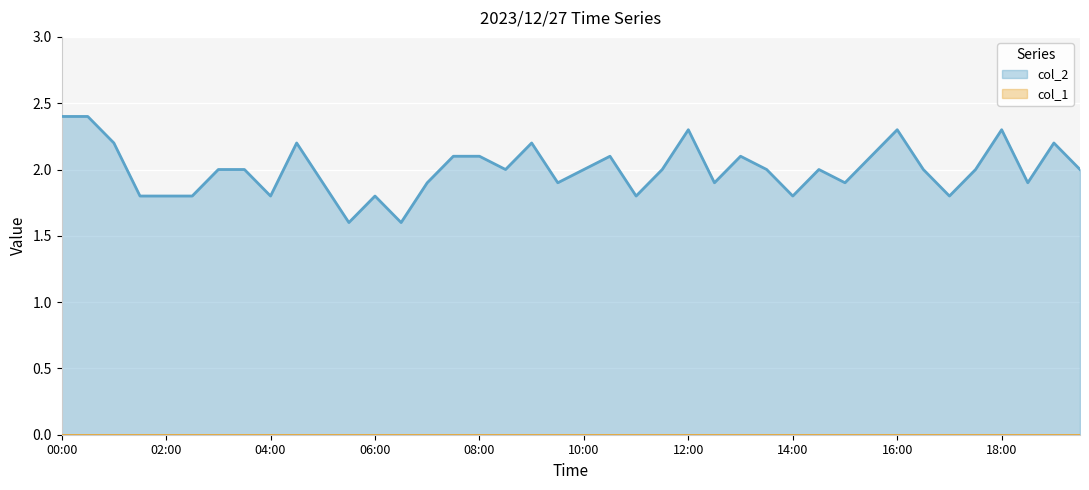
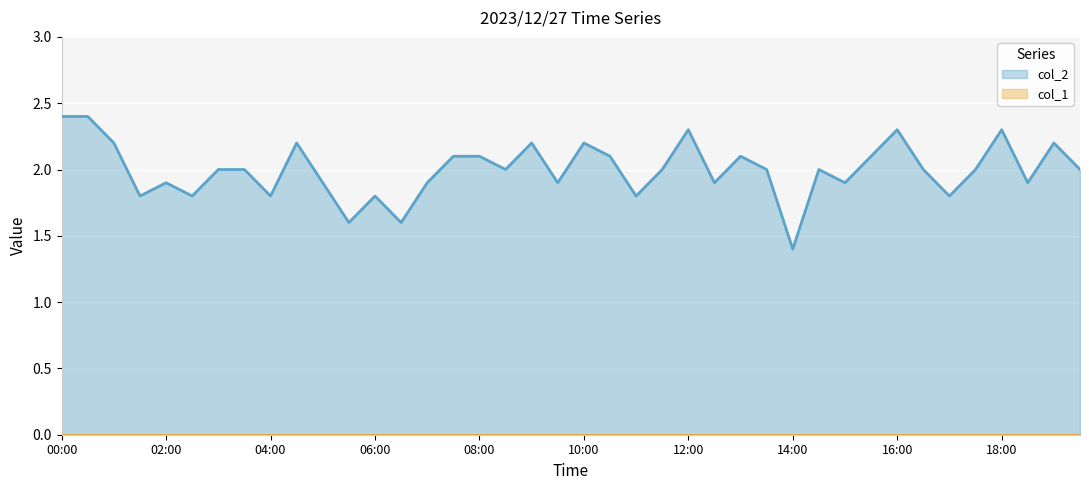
  {
    "col_2": {
      "00:00": 2.4,
-     "02:00": 1.8,
+     "02:00": 1.9,
      "04:00": 1.8,
      "06:00": 1.8,
      "08:00": 2.1,
-     "10:00": 2.0,
+     "10:00": 2.2,
      "12:00": 2.3,
-     "14:00": 1.8,
+     "14:00": 1.4,
      "16:00": 2.3,
      "18:00": 2.3
    },
    "col_1": {
      "00:00": 0.0,
      "02:00": 0.0,
      "04:00": 0.0,
      "06:00": 0.0,
      "08:00": 0.0,
      "10:00": 0.0,
      "12:00": 0.0,
      "14:00": 0.0,
      "16:00": 0.0,
      "18:00": 0.0
    }
  }
